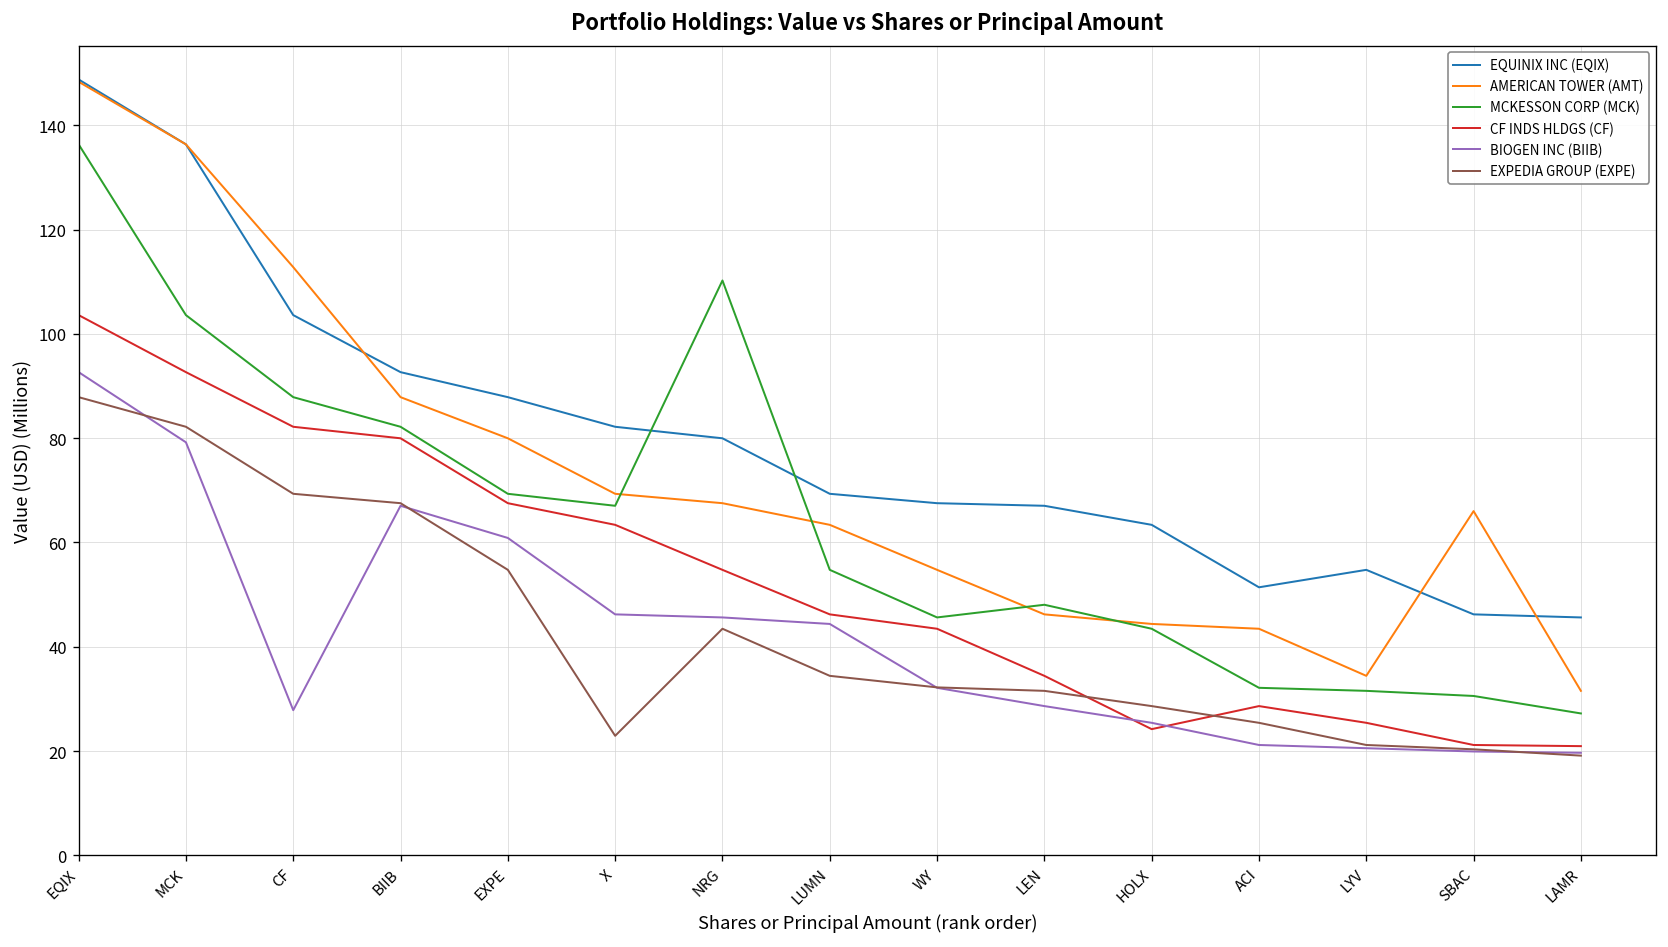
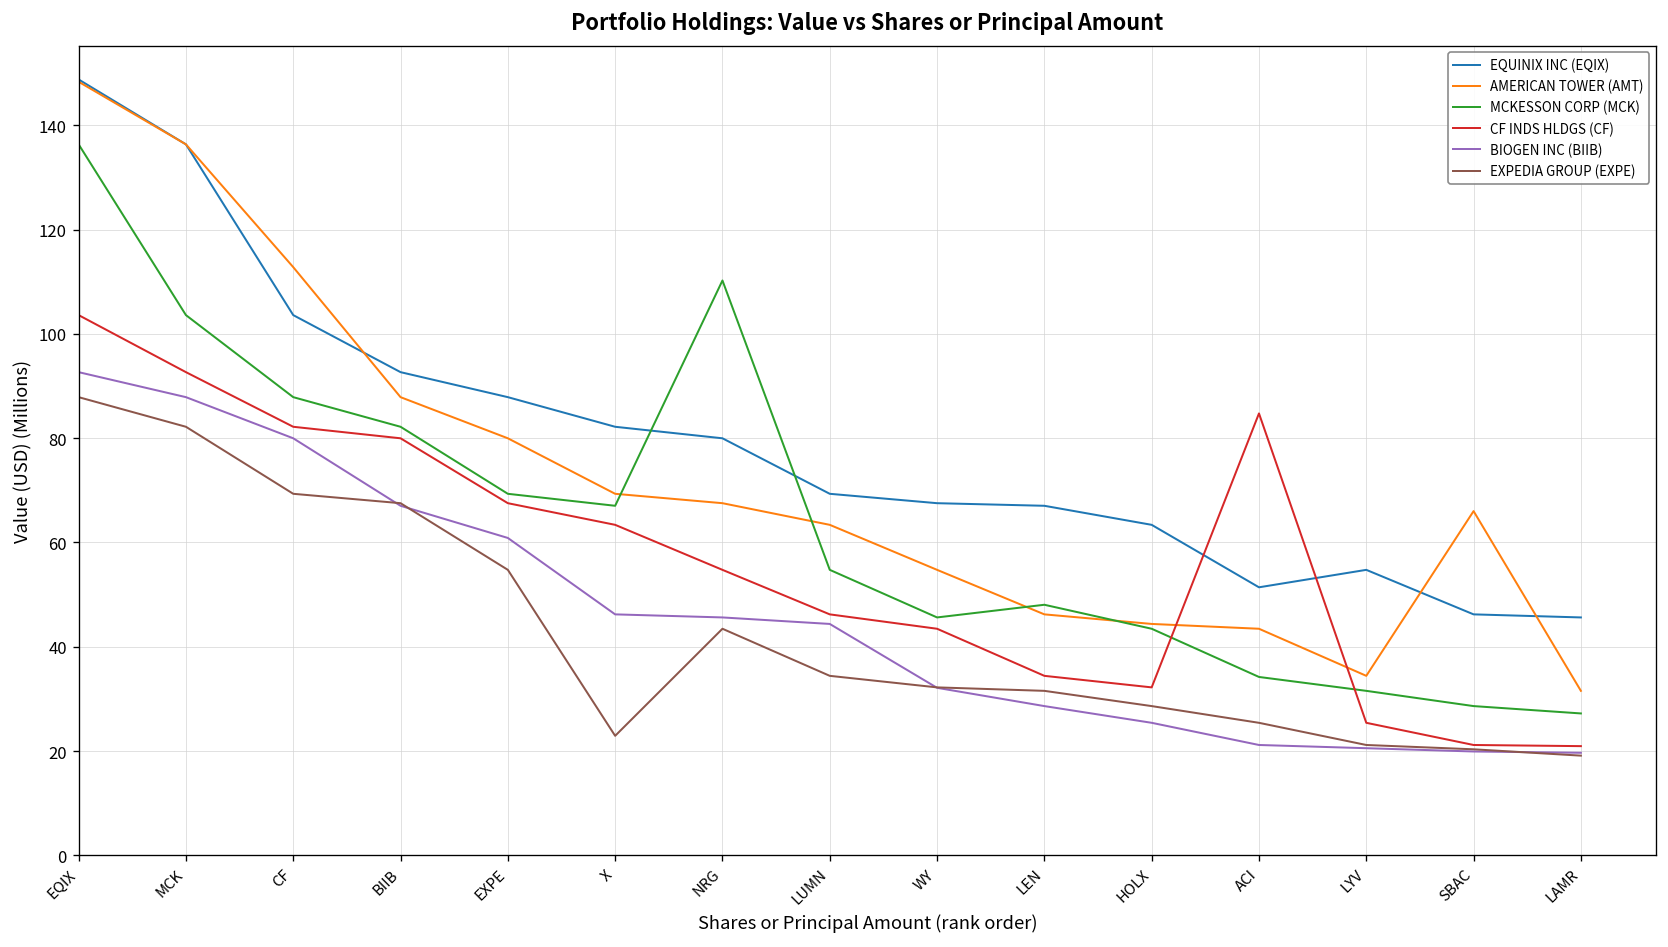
  {
    "EQUINIX INC (EQIX)": {
      "CF": 104,
      "BIIB": 93,
      "EXPE": 88,
      "X": 82,
      "NRG": 80,
      "LUMN": 69,
      "WY": 68,
      "LEN": 67,
      "HOLX": 63,
      "ACI": 51,
      "LYV": 55,
      "SBAC": 46,
      "LAMR": 46
    },
    "AMERICAN TOWER (AMT)": {
      "CF": 113,
      "BIIB": 88,
      "EXPE": 80,
      "X": 69,
      "NRG": 68,
      "LUMN": 63,
      "WY": 55,
      "LEN": 46,
      "HOLX": 44,
      "ACI": 43,
      "LYV": 34,
      "SBAC": 66,
      "LAMR": 32
    },
    "MCKESSON CORP (MCK)": {
      "EQIX": 136,
      "MCK": 104,
      "CF": 88,
      "BIIB": 82,
      "EXPE": 69,
      "X": 67,
      "NRG": 110,
      "LUMN": 55,
      "WY": 46,
      "LEN": 48,
      "HOLX": 43,
-     "ACI": 32,
+     "ACI": 34,
      "LYV": 32,
-     "SBAC": 31,
+     "SBAC": 29,
      "LAMR": 27
    },
    "CF INDS HLDGS (CF)": {
      "EQIX": 104,
      "MCK": 93,
      "CF": 82,
      "BIIB": 80,
      "EXPE": 68,
      "X": 63,
      "NRG": 55,
      "LUMN": 46,
      "WY": 43,
      "LEN": 34,
-     "HOLX": 24,
-     "ACI": 29,
+     "HOLX": 32,
+     "ACI": 85,
      "LYV": 25,
      "SBAC": 21,
      "LAMR": 21
    },
    "BIOGEN INC (BIIB)": {
      "EQIX": 93,
-     "MCK": 79,
-     "CF": 28,
+     "MCK": 88,
+     "CF": 80,
      "EXPE": 61,
      "X": 46,
      "NRG": 46,
      "LUMN": 44,
      "LEN": 29,
      "HOLX": 25,
      "ACI": 21,
      "LYV": 21
    },
    "EXPEDIA GROUP (EXPE)": {
      "EQIX": 88,
      "MCK": 82,
      "CF": 69,
      "EXPE": 55,
      "X": 23,
      "NRG": 43,
      "LUMN": 34,
      "LEN": 32,
      "HOLX": 29,
      "ACI": 25,
      "LYV": 21
    }
  }
